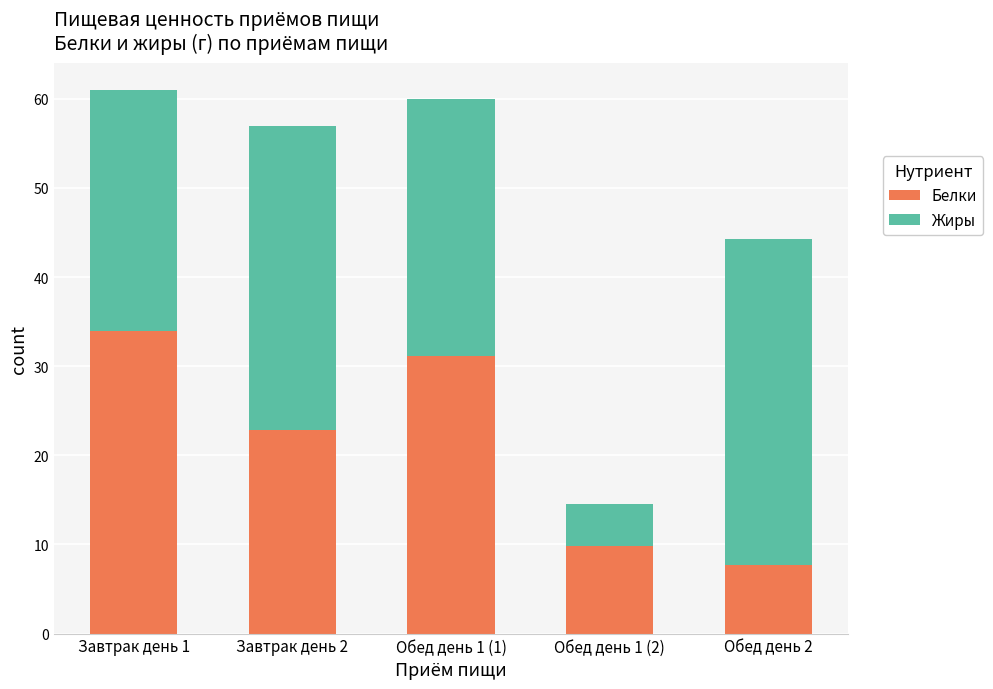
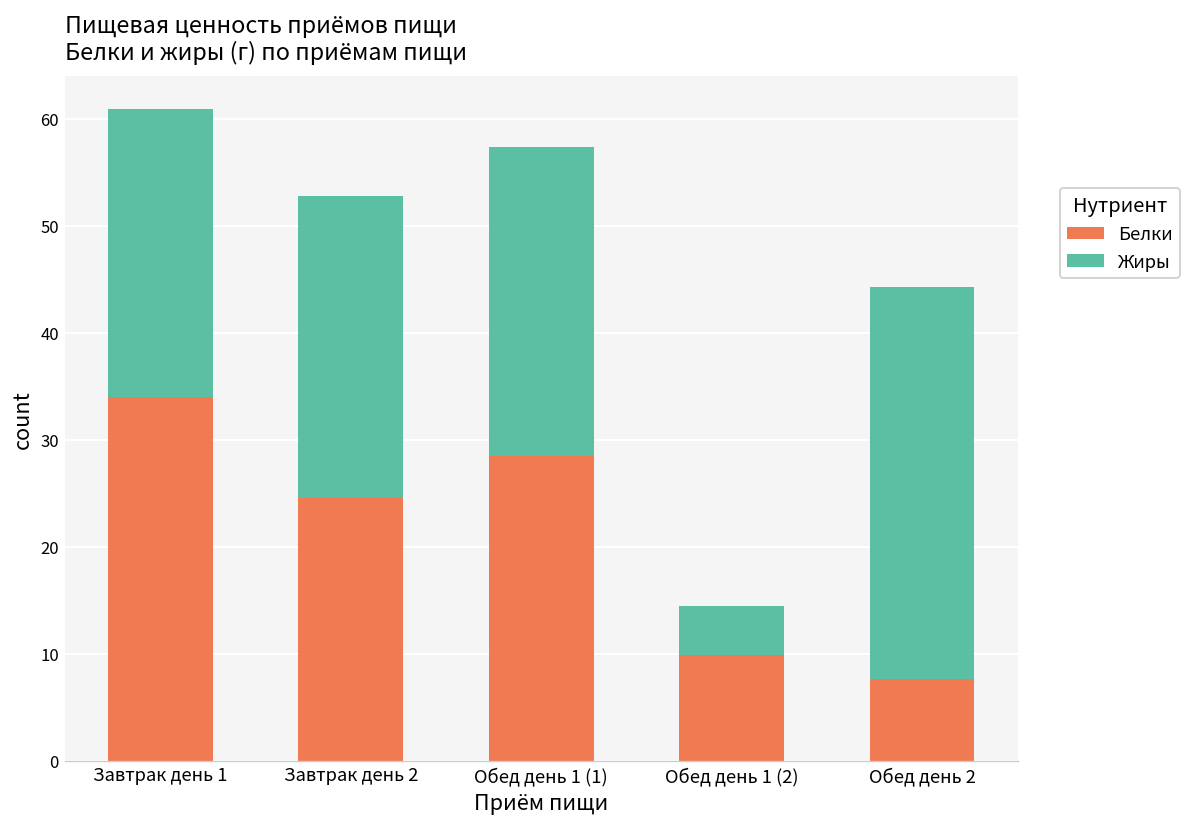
  {
    "Белки": {
      "Завтрак день 1": 34,
-     "Завтрак день 2": 23,
-     "Обед день 1 (1)": 31,
+     "Завтрак день 2": 25,
+     "Обед день 1 (1)": 28,
      "Обед день 1 (2)": 10,
      "Обед день 2": 8
    },
    "Жиры": {
      "Завтрак день 1": 27,
-     "Завтрак день 2": 34,
+     "Завтрак день 2": 28,
      "Обед день 1 (1)": 29,
      "Обед день 1 (2)": 5,
      "Обед день 2": 37
    }
  }
